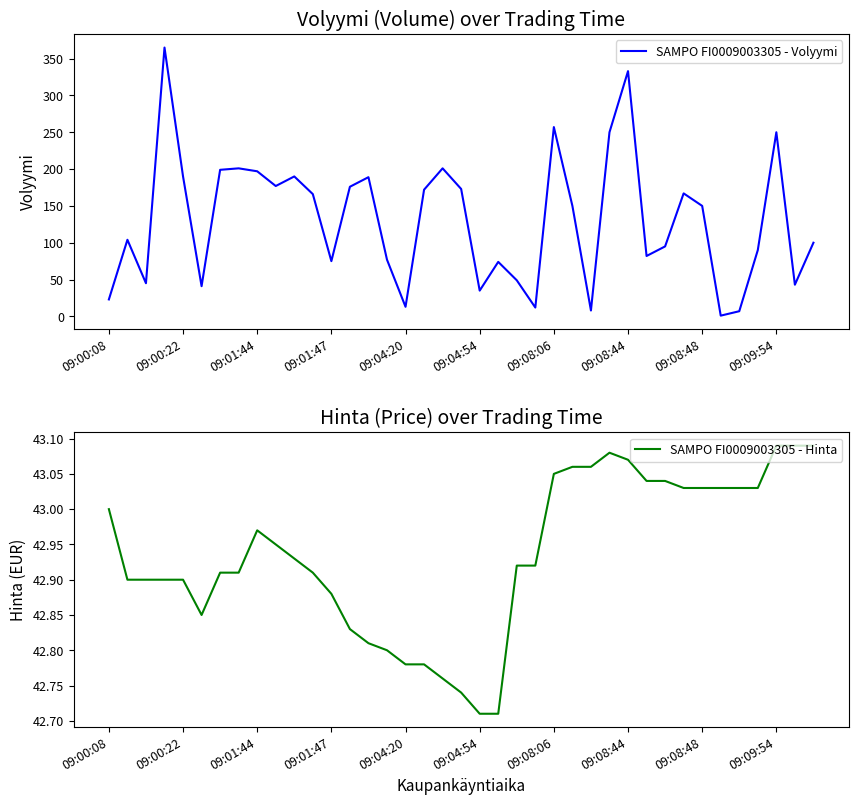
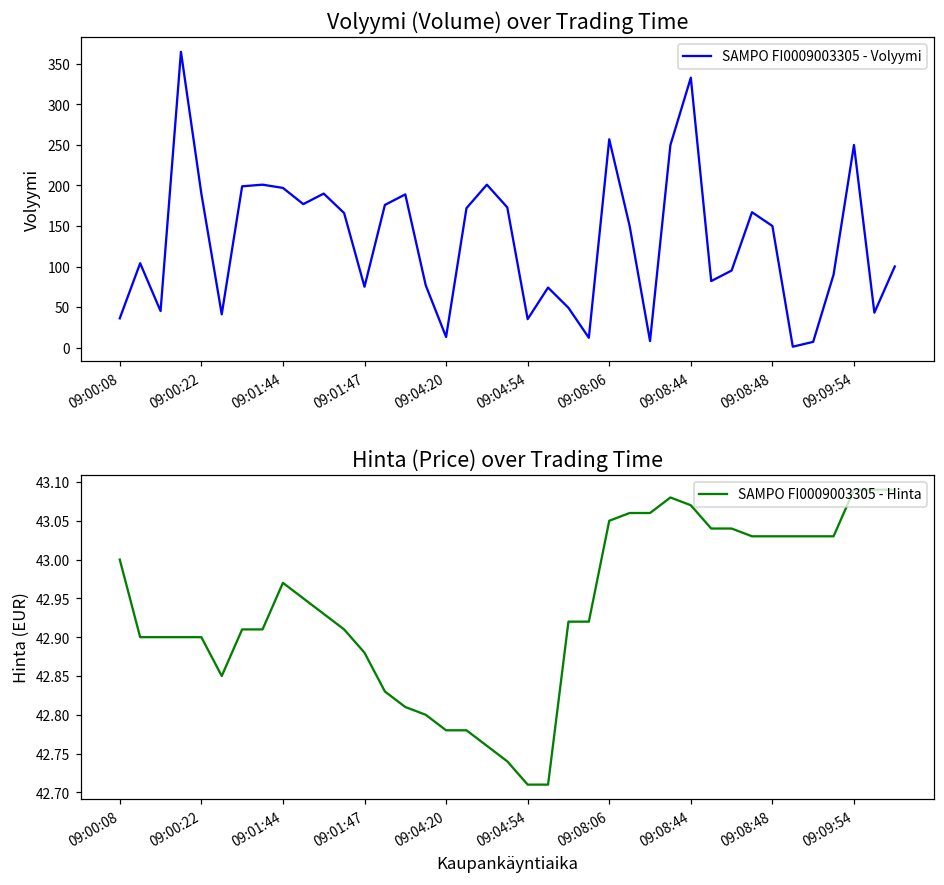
  {
    "Volyymi (Volume) over Trading Time": {
-     "09:00:08": 20,
+     "09:00:08": 40,
      "09:01:47": 80,
      "09:08:06": 260,
      "09:08:44": 330
    },
    "Hinta (Price) over Trading Time": {
      "09:00:08": 43.00,
      "09:01:47": 42.88,
      "09:08:06": 43.05,
      "09:08:44": 43.07
    }
  }
